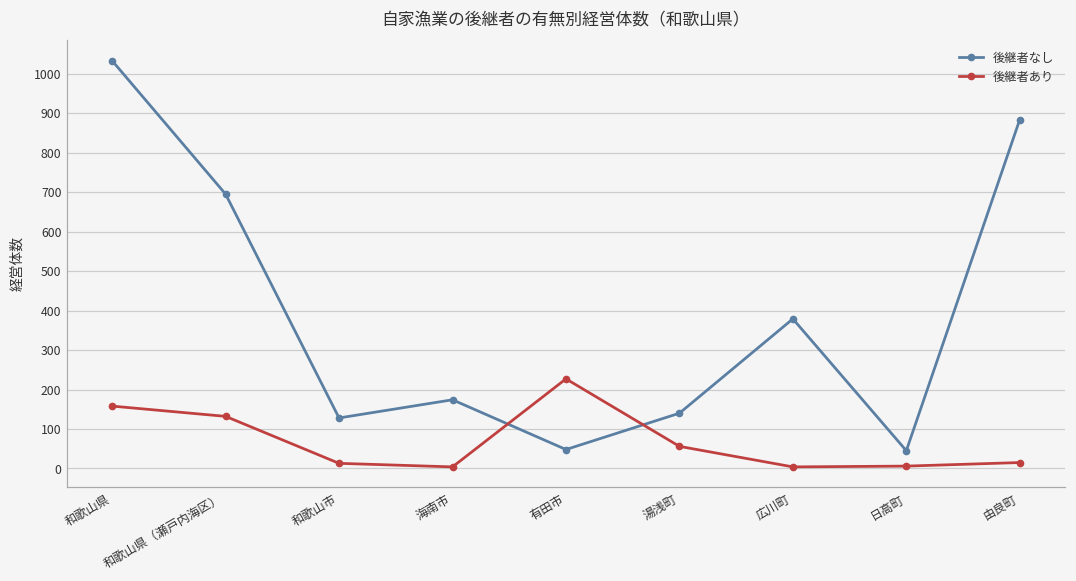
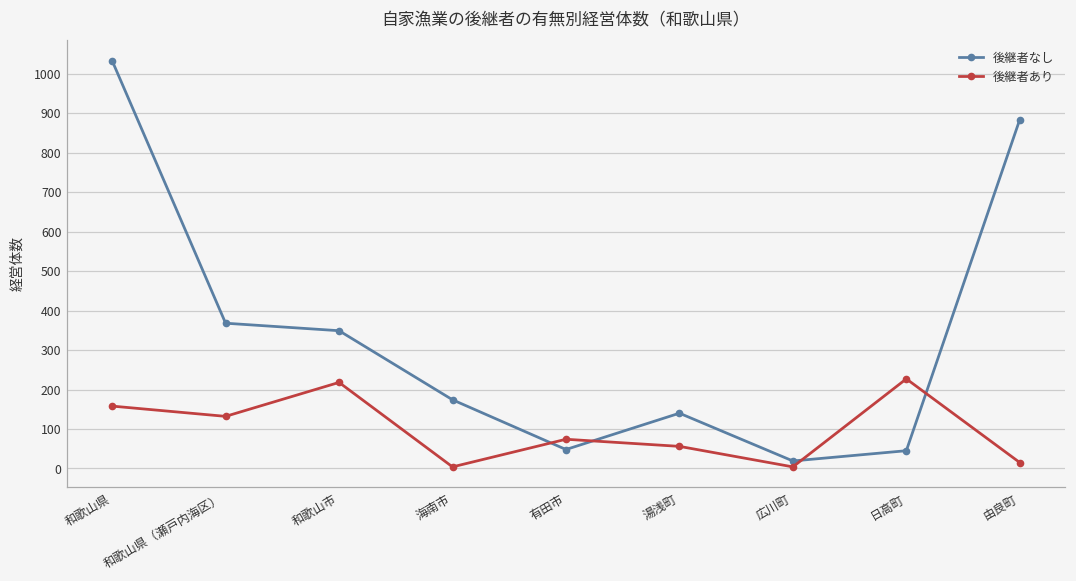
  {
    "後継者なし": {
      "和歌山県": 1030,
-     "和歌山県（瀬戸内海区）": 700,
-     "和歌山市": 130,
+     "和歌山県（瀬戸内海区）": 370,
+     "和歌山市": 350,
      "海南市": 170,
      "有田市": 50,
      "湯浅町": 140,
-     "広川町": 380,
+     "広川町": 20,
      "日高町": 50,
      "由良町": 880
    },
    "後継者あり": {
      "和歌山県": 160,
      "和歌山県（瀬戸内海区）": 130,
-     "和歌山市": 10,
+     "和歌山市": 220,
      "海南市": 0,
-     "有田市": 230,
+     "有田市": 70,
      "湯浅町": 60,
      "広川町": 0,
-     "日高町": 10,
+     "日高町": 230,
      "由良町": 20
    }
  }
